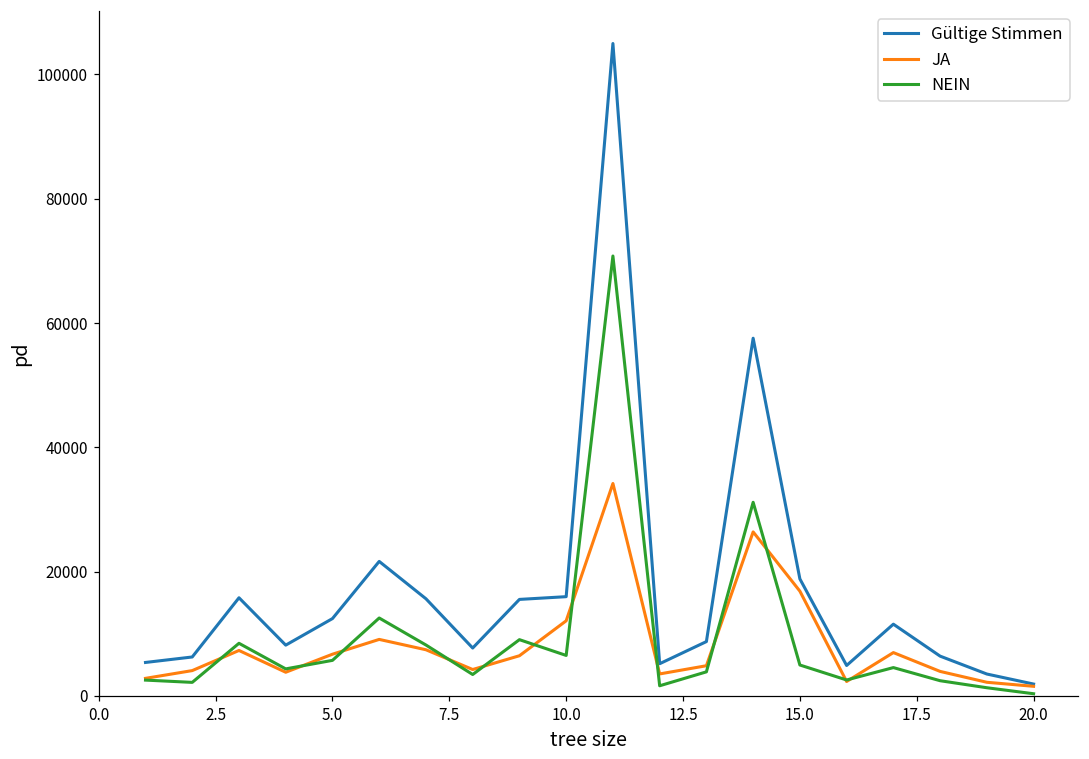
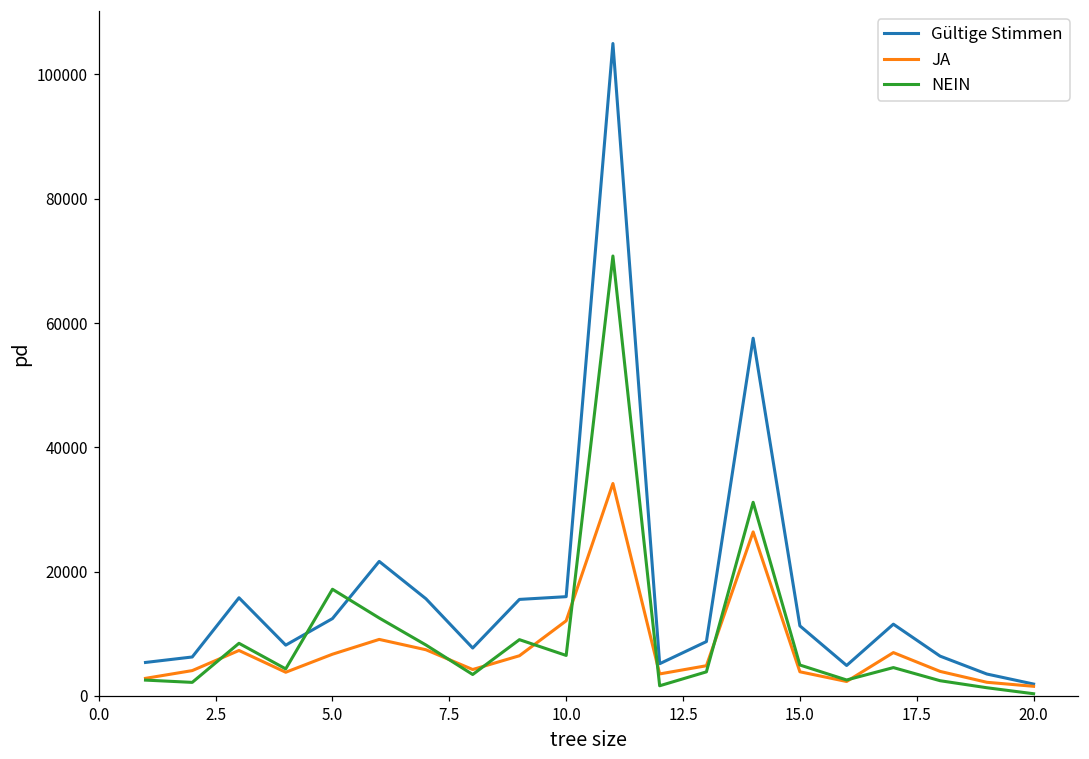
  {
    "Gültige Stimmen": {
      "5.0": 12000,
      "10.0": 16000,
-     "15.0": 19000
+     "15.0": 11000
    },
    "JA": {
      "5.0": 7000,
      "10.0": 12000,
-     "15.0": 17000
+     "15.0": 4000
    },
    "NEIN": {
-     "5.0": 6000,
+     "5.0": 17000,
      "10.0": 7000,
      "15.0": 5000,
      "20.0": 0
    }
  }
